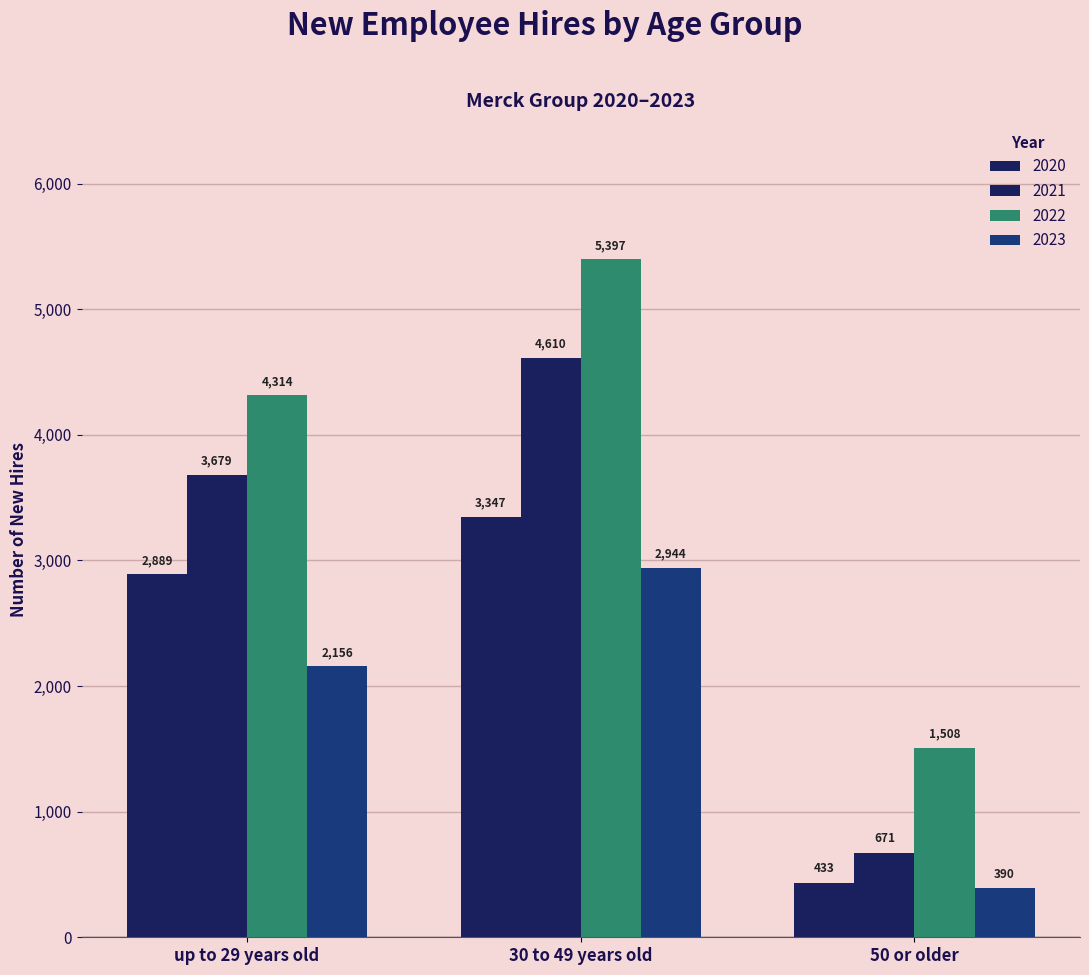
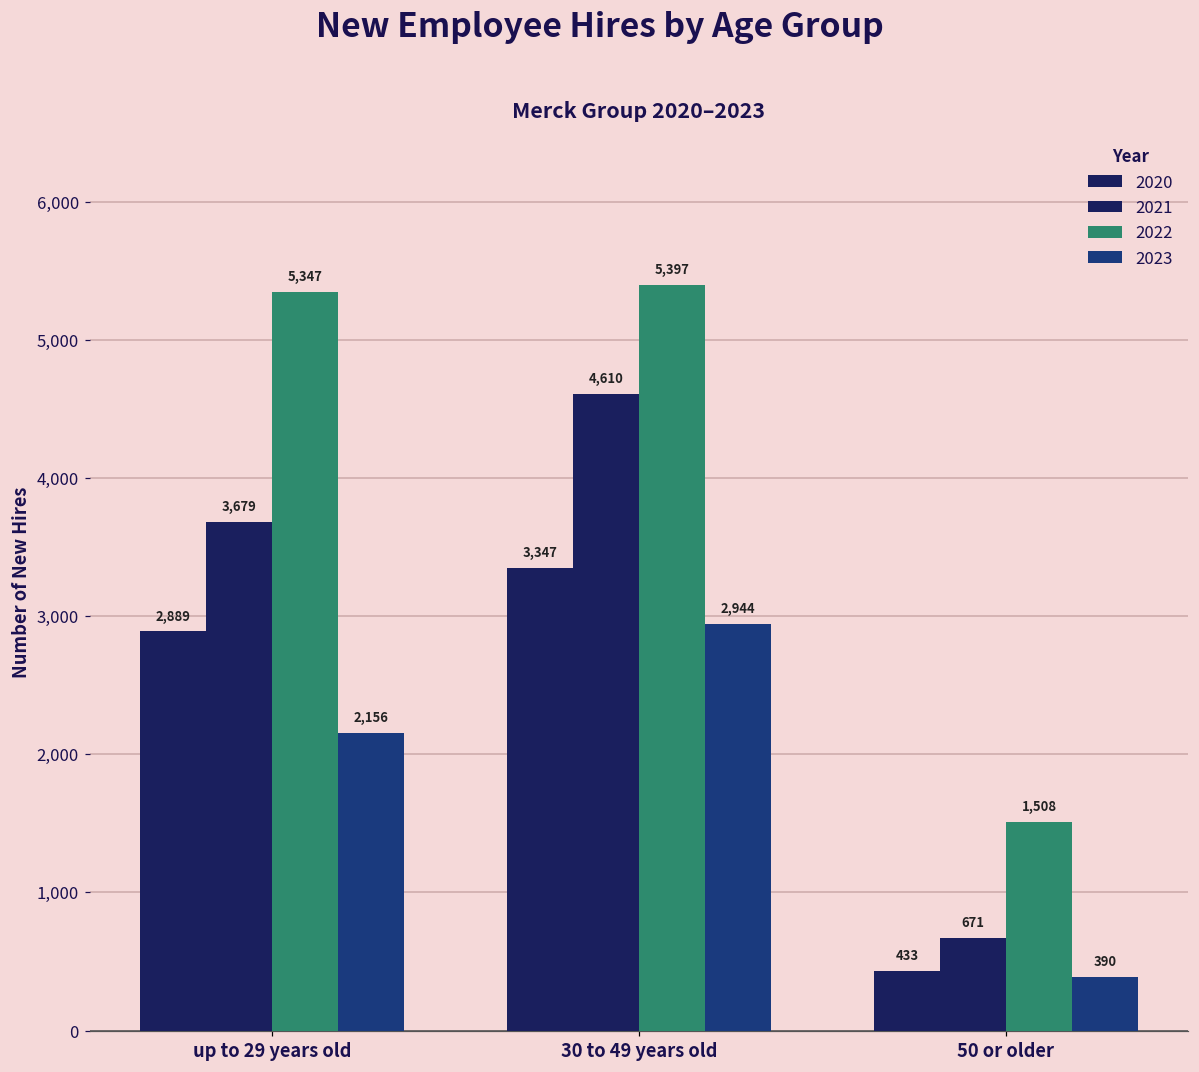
  {
    "2022": {
-     "up to 29 years old": "4,314",
+     "up to 29 years old": "5,347",
      "30 to 49 years old": "5,397",
      "50 or older": "1,508"
    }
  }
